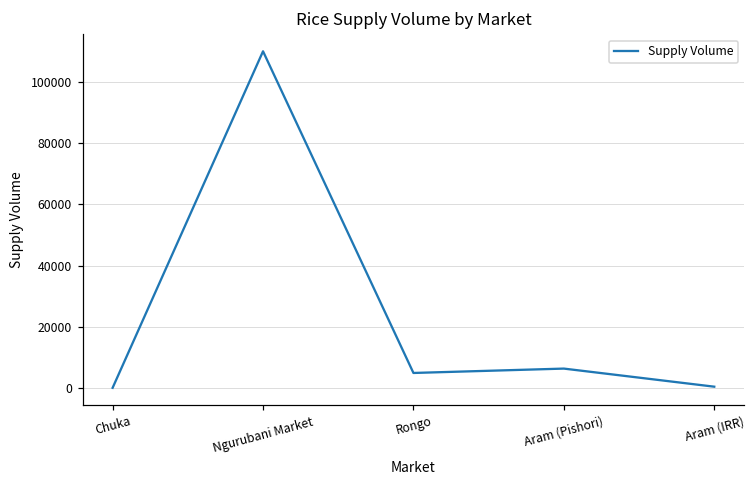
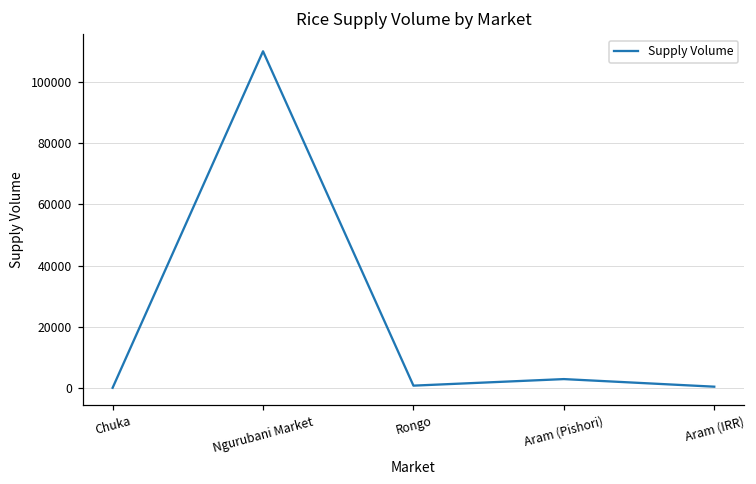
  {
    "Chuka": 0,
    "Ngurubani Market": 110000,
-   "Rongo": 5000,
-   "Aram (Pishori)": 6000,
+   "Rongo": 1000,
+   "Aram (Pishori)": 3000,
    "Aram (IRR)": 1000
  }
